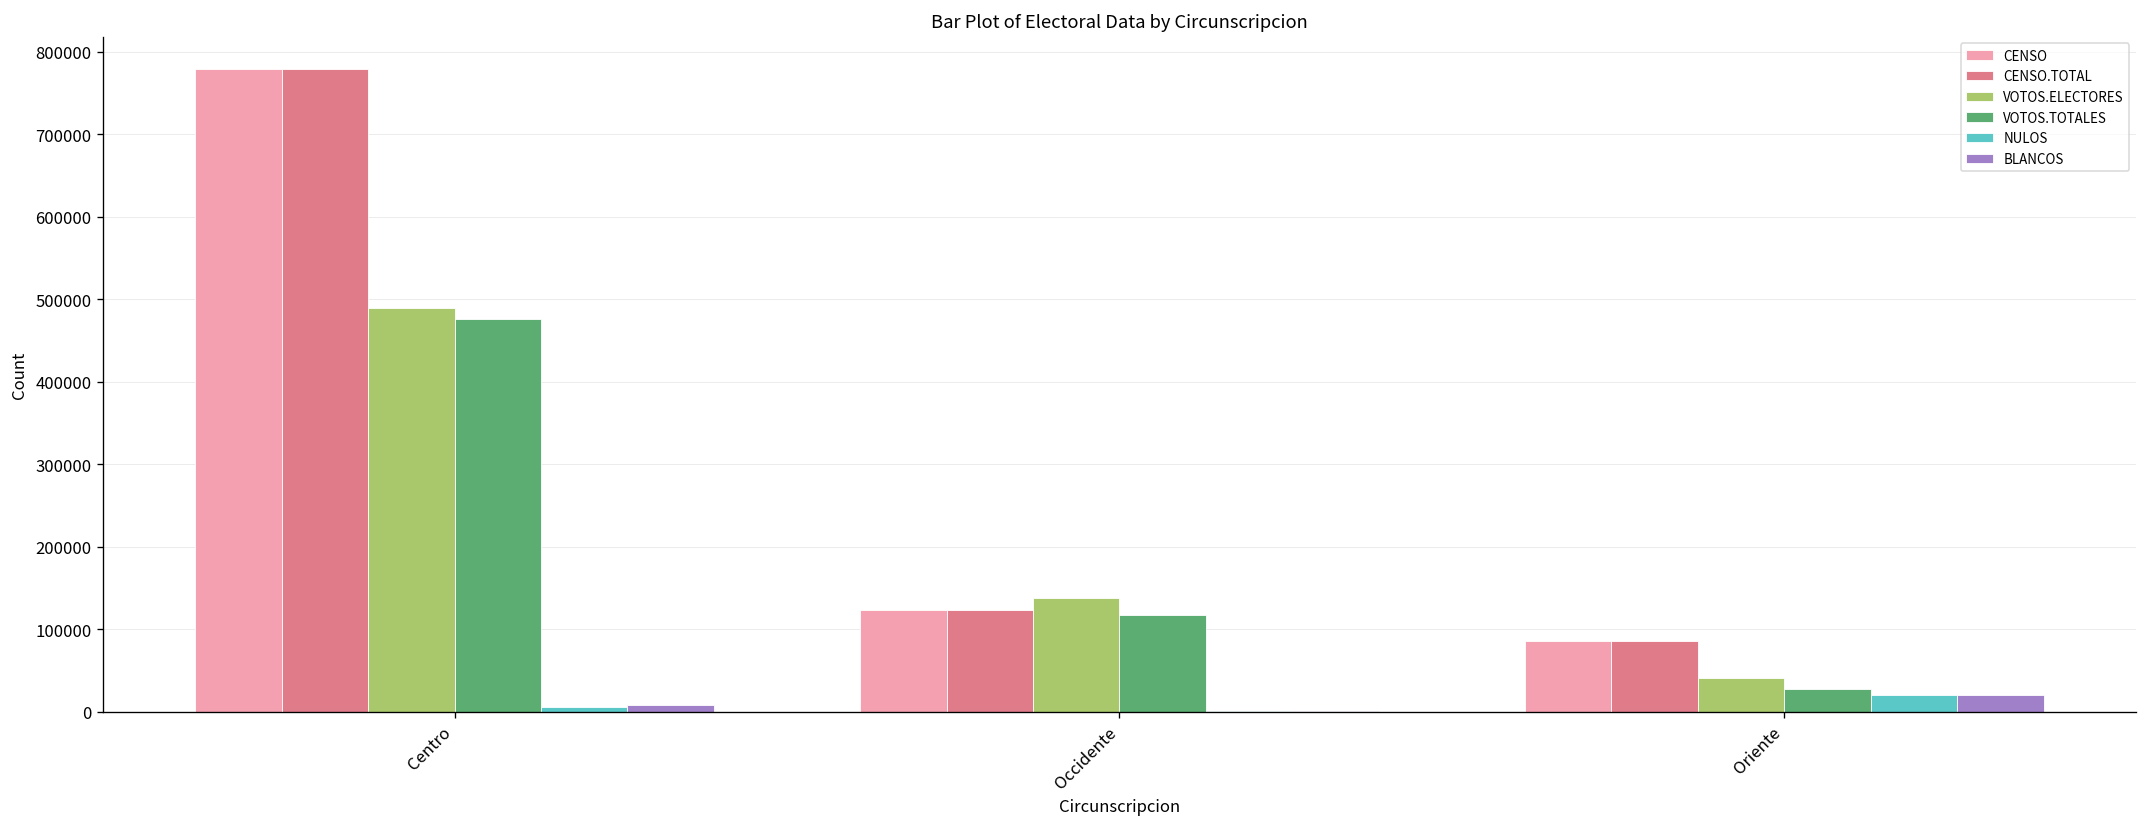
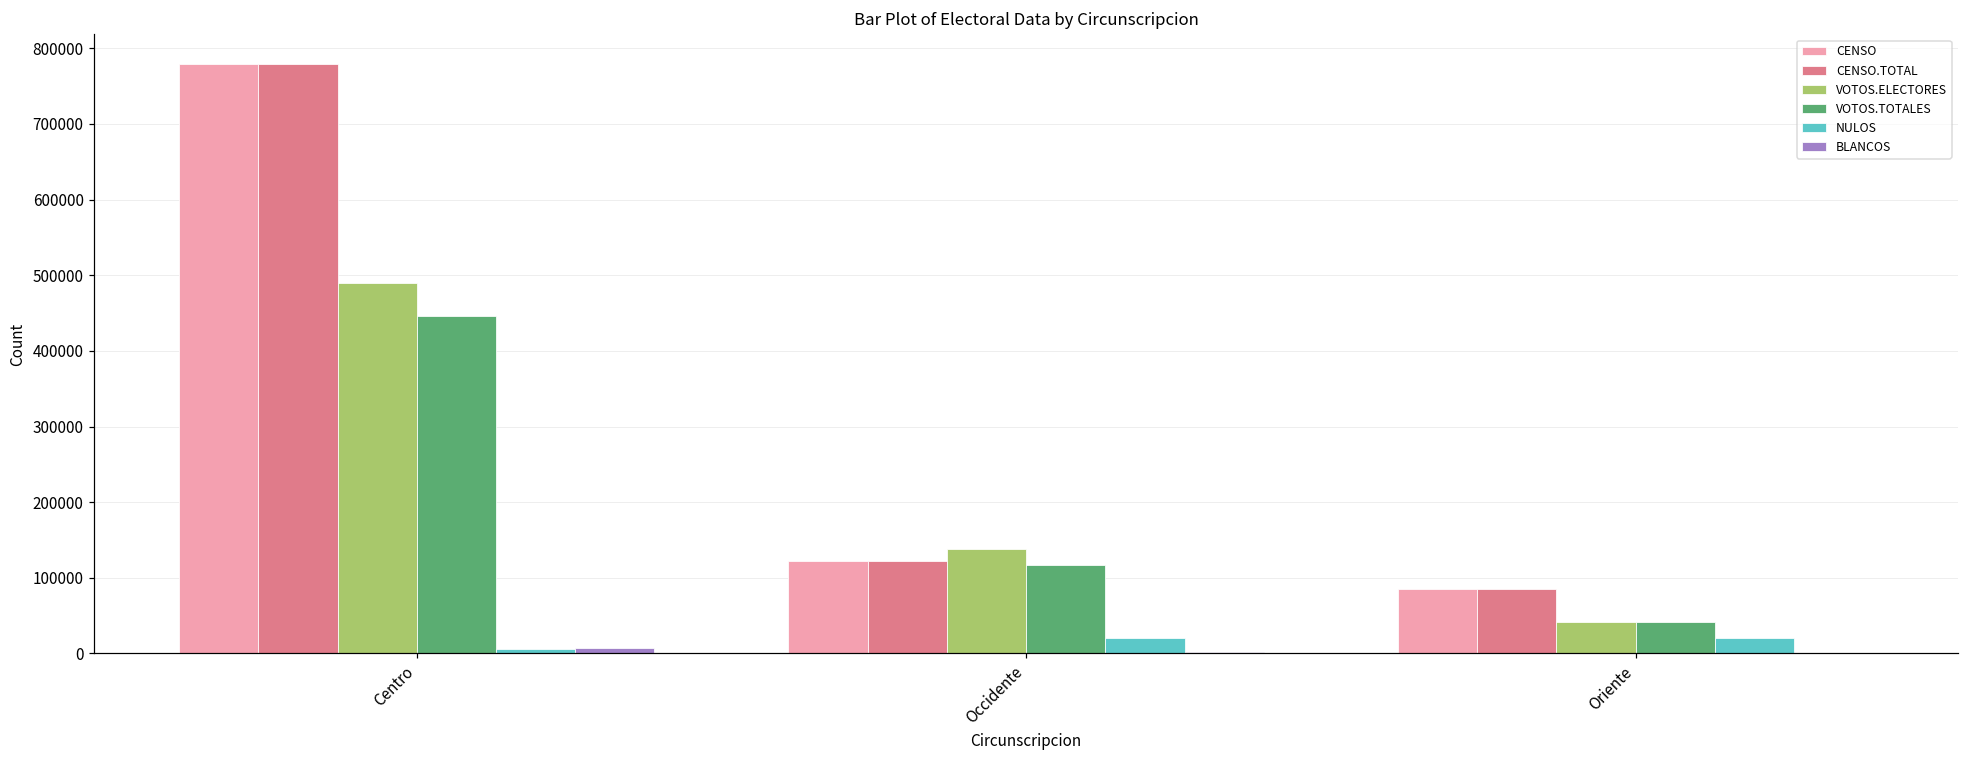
  {
    "VOTOS.ELECTORES": {
      "Centro": 490000,
      "Occidente": 140000,
      "Oriente": 40000
    },
    "VOTOS.TOTALES": {
-     "Centro": 480000,
+     "Centro": 450000,
      "Occidente": 120000,
-     "Oriente": 30000
+     "Oriente": 40000
    },
    "NULOS": {
      "Centro": 10000,
-     "Occidente": 0,
+     "Occidente": 20000,
      "Oriente": 20000
    },
    "BLANCOS": {
      "Centro": 10000,
-     "Oriente": 20000
+     "Oriente": 0
    }
  }
